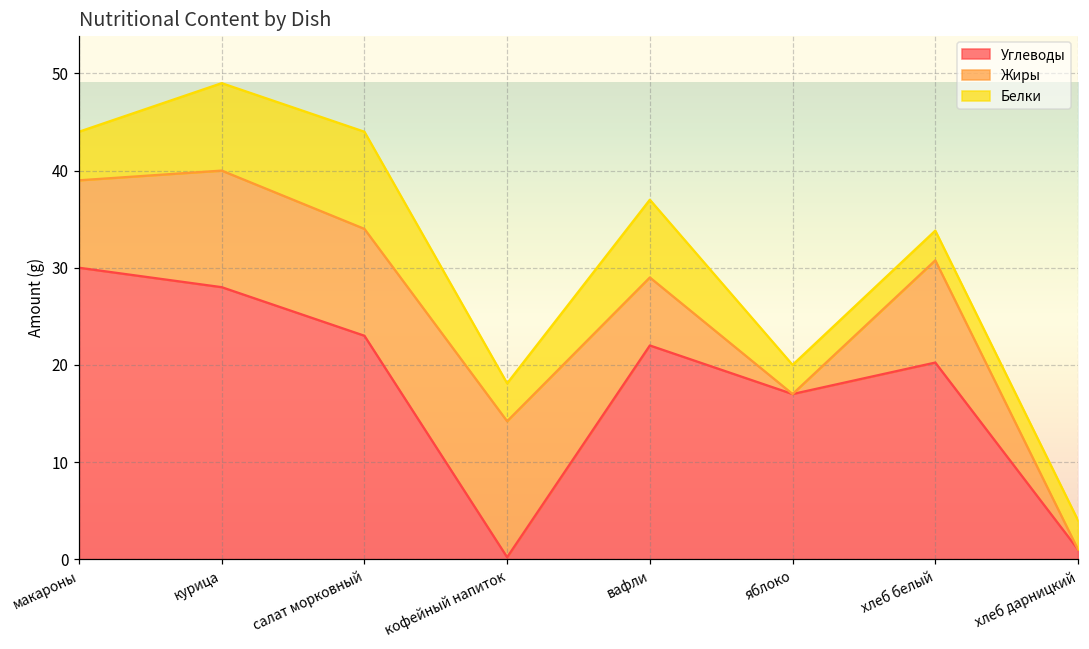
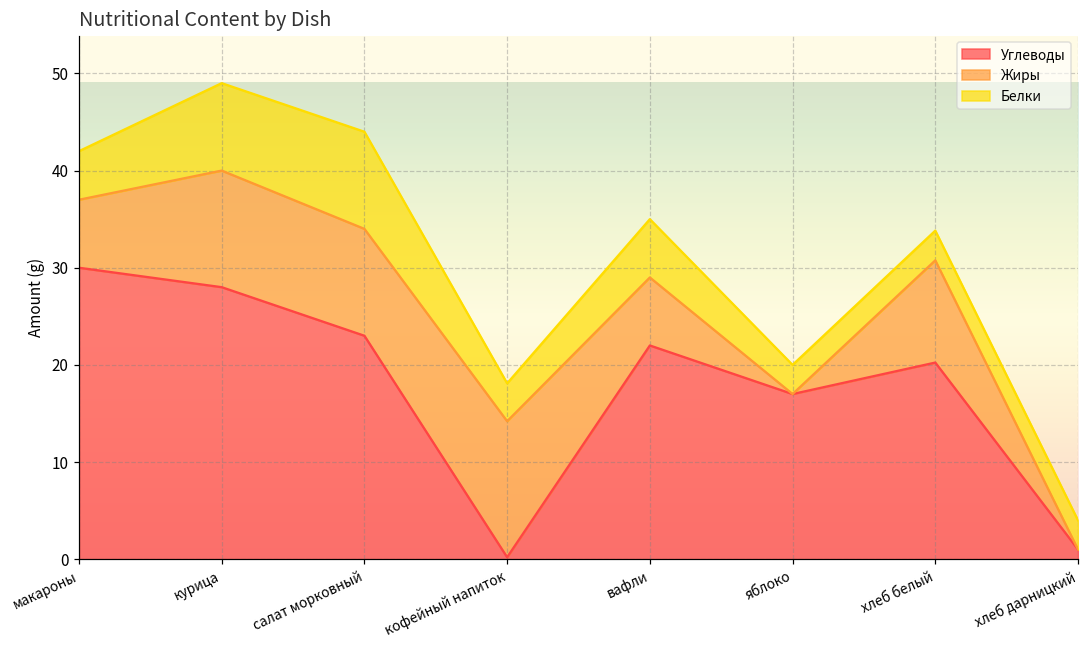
  {
    "Углеводы": {
      "макароны": 30,
      "курица": 28,
      "салат морковный": 23,
      "кофейный напиток": 0,
      "вафли": 22,
      "хлеб белый": 20
    },
    "Жиры": {
-     "макароны": 9,
+     "макароны": 7,
      "курица": 12,
      "салат морковный": 11,
      "кофейный напиток": 14,
      "вафли": 7,
      "хлеб белый": 11
    },
    "Белки": {
      "макароны": 5,
      "курица": 9,
      "салат морковный": 10,
      "кофейный напиток": 4,
-     "вафли": 8,
+     "вафли": 6,
      "яблоко": 3,
      "хлеб белый": 3,
      "хлеб дарницкий": 3
    }
  }
